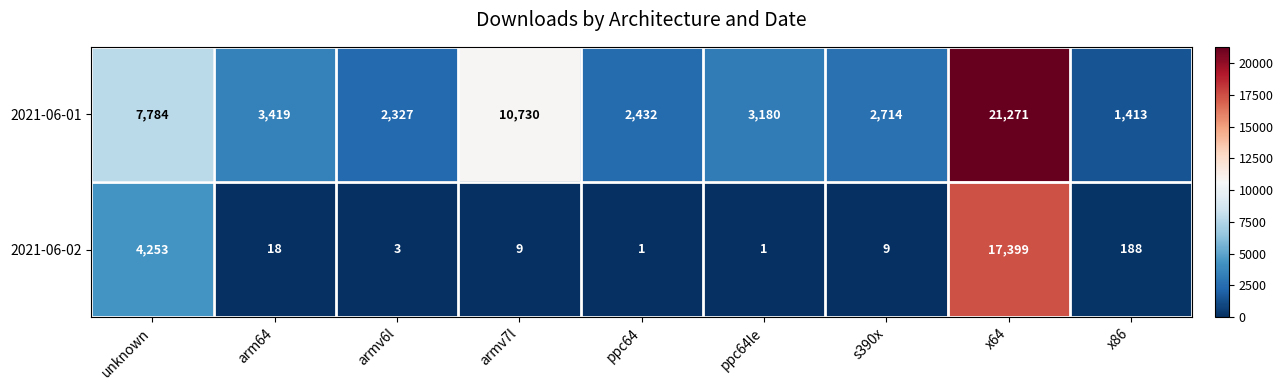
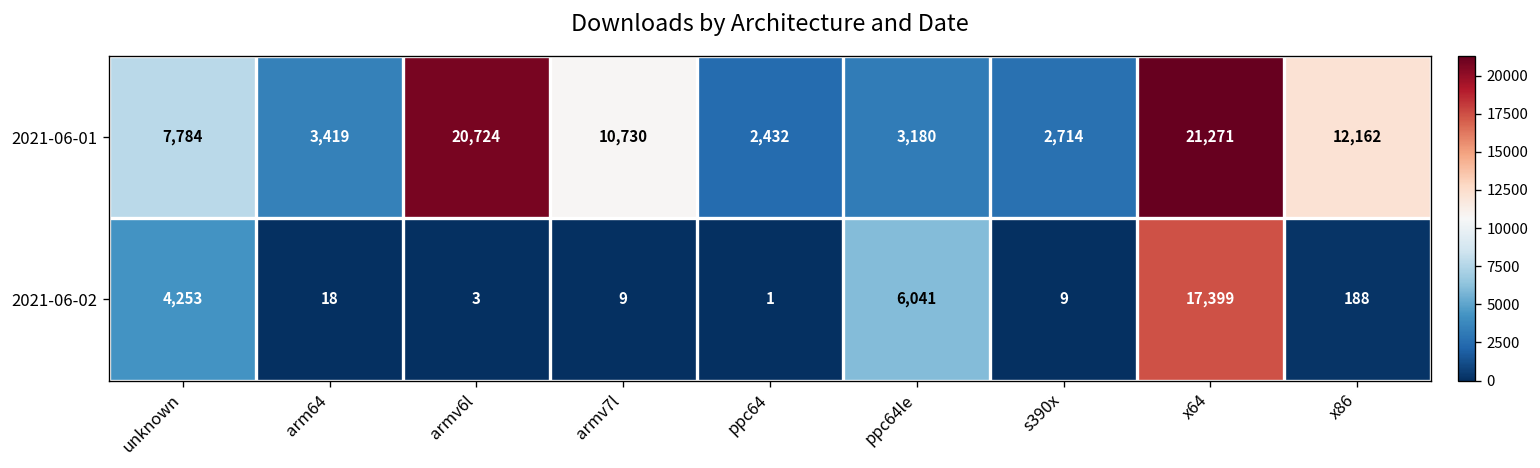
  {
    "2021-06-01": {
      "unknown": "7,784",
      "arm64": "3,419",
-     "armv6l": "2,327",
+     "armv6l": "20,724",
      "armv7l": "10,730",
      "ppc64": "2,432",
      "ppc64le": "3,180",
      "s390x": "2,714",
      "x64": "21,271",
-     "x86": "1,413"
+     "x86": "12,162"
    },
    "2021-06-02": {
      "unknown": "4,253",
      "arm64": "18",
      "armv6l": "3",
      "armv7l": "9",
      "ppc64": "1",
-     "ppc64le": "1",
+     "ppc64le": "6,041",
      "s390x": "9",
      "x64": "17,399",
      "x86": "188"
    }
  }
